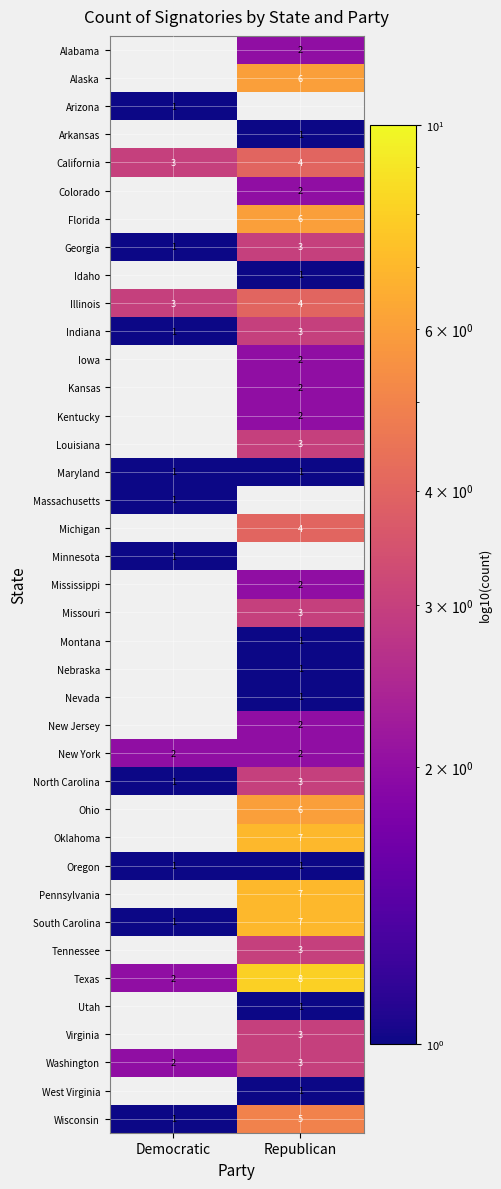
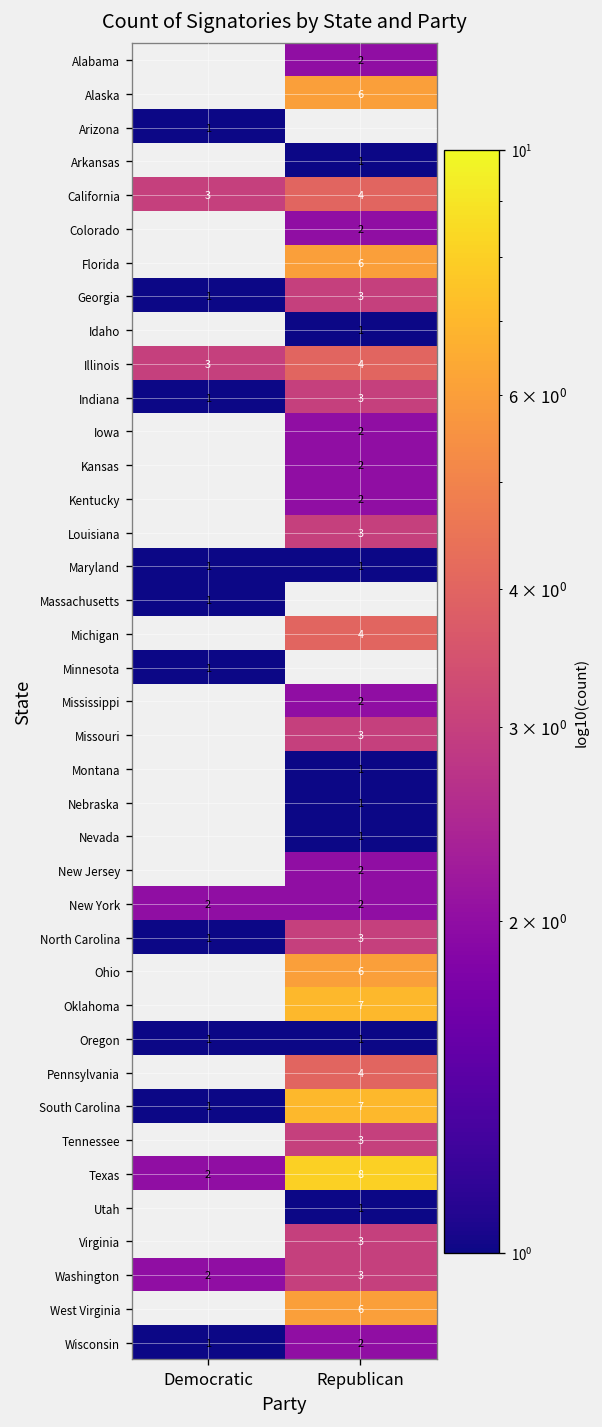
  {
    "Alabama": {
      "Republican": 2
    },
    "Alaska": {
      "Republican": 6
    },
    "Arizona": {
      "Democratic": 1
    },
    "Arkansas": {
      "Republican": 1
    },
    "California": {
      "Democratic": 3,
      "Republican": 4
    },
    "Colorado": {
      "Republican": 2
    },
    "Florida": {
      "Republican": 6
    },
    "Georgia": {
      "Democratic": 1,
      "Republican": 3
    },
    "Idaho": {
      "Republican": 1
    },
    "Illinois": {
      "Democratic": 3,
      "Republican": 4
    },
    "Indiana": {
      "Democratic": 1,
      "Republican": 3
    },
    "Iowa": {
      "Republican": 2
    },
    "Kansas": {
      "Republican": 2
    },
    "Kentucky": {
      "Republican": 2
    },
    "Louisiana": {
      "Republican": 3
    },
    "Maryland": {
      "Democratic": 1,
      "Republican": 1
    },
    "Massachusetts": {
      "Democratic": 1
    },
    "Michigan": {
      "Republican": 4
    },
    "Minnesota": {
      "Democratic": 1
    },
    "Mississippi": {
      "Republican": 2
    },
    "Missouri": {
      "Republican": 3
    },
    "Montana": {
      "Republican": 1
    },
    "Nebraska": {
      "Republican": 1
    },
    "Nevada": {
      "Republican": 1
    },
    "New Jersey": {
      "Republican": 2
    },
    "New York": {
      "Democratic": 2,
      "Republican": 2
    },
    "North Carolina": {
      "Democratic": 1,
      "Republican": 3
    },
    "Ohio": {
      "Republican": 6
    },
    "Oklahoma": {
      "Republican": 7
    },
    "Oregon": {
      "Democratic": 1,
      "Republican": 1
    },
    "Pennsylvania": {
-     "Republican": 7
+     "Republican": 4
    },
    "South Carolina": {
      "Democratic": 1,
      "Republican": 7
    },
    "Tennessee": {
      "Republican": 3
    },
    "Texas": {
      "Democratic": 2,
      "Republican": 8
    },
    "Utah": {
      "Republican": 1
    },
    "Virginia": {
      "Republican": 3
    },
    "Washington": {
      "Democratic": 2,
      "Republican": 3
    },
    "West Virginia": {
-     "Republican": 1
+     "Republican": 6
    },
    "Wisconsin": {
      "Democratic": 1,
-     "Republican": 5
+     "Republican": 2
    }
  }
